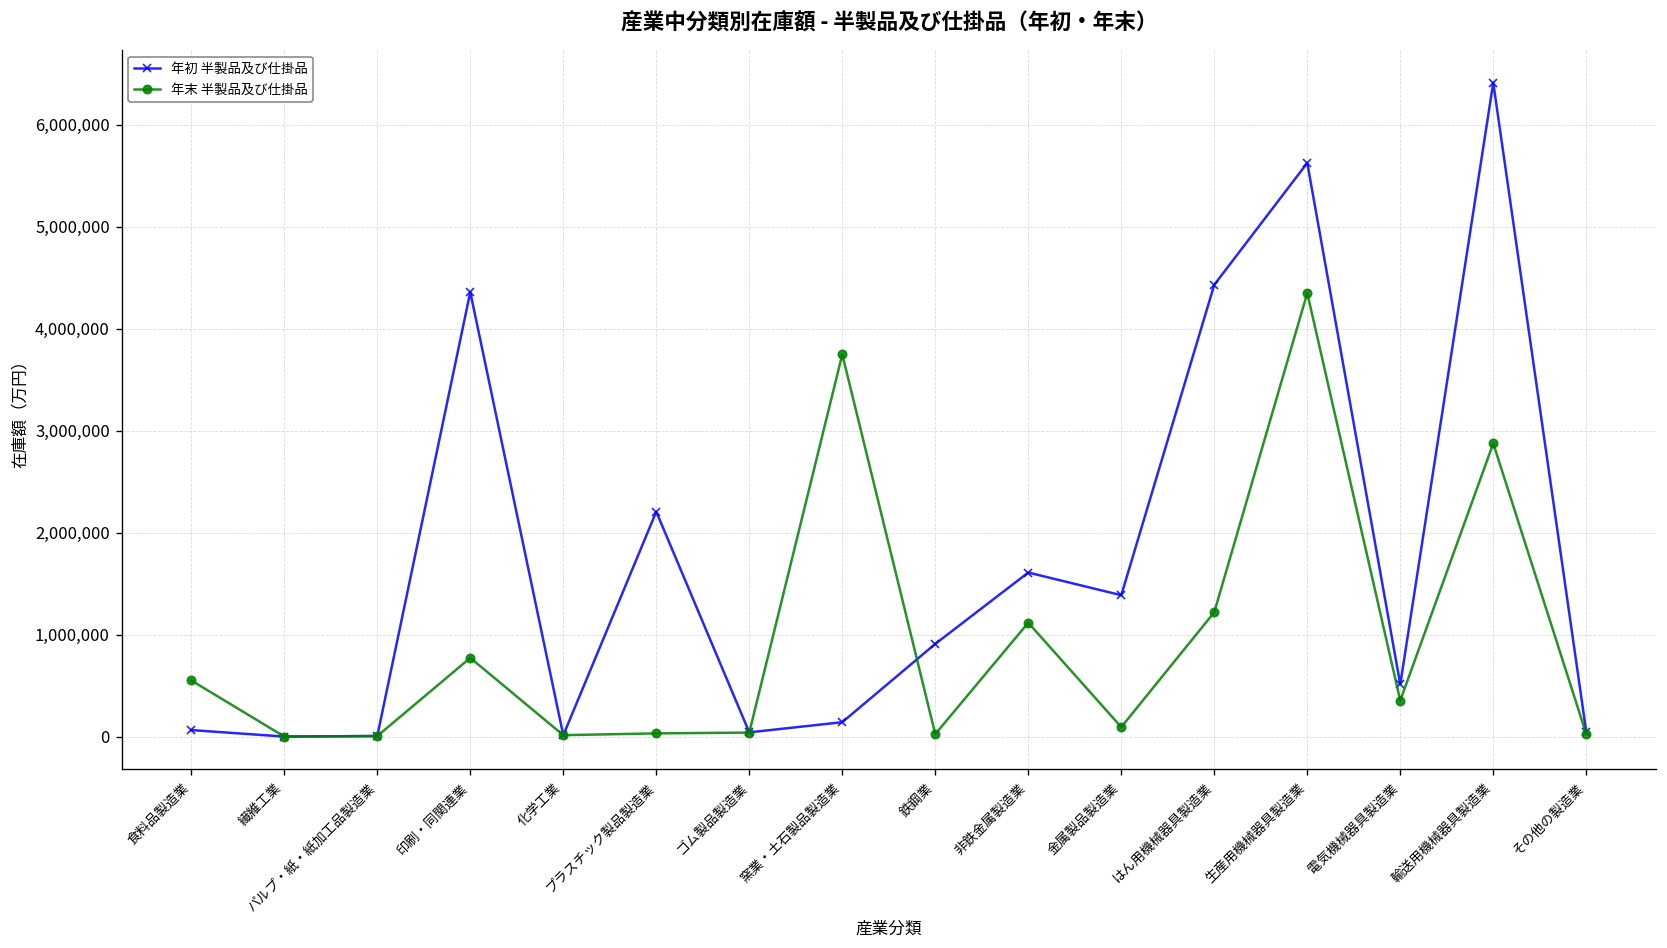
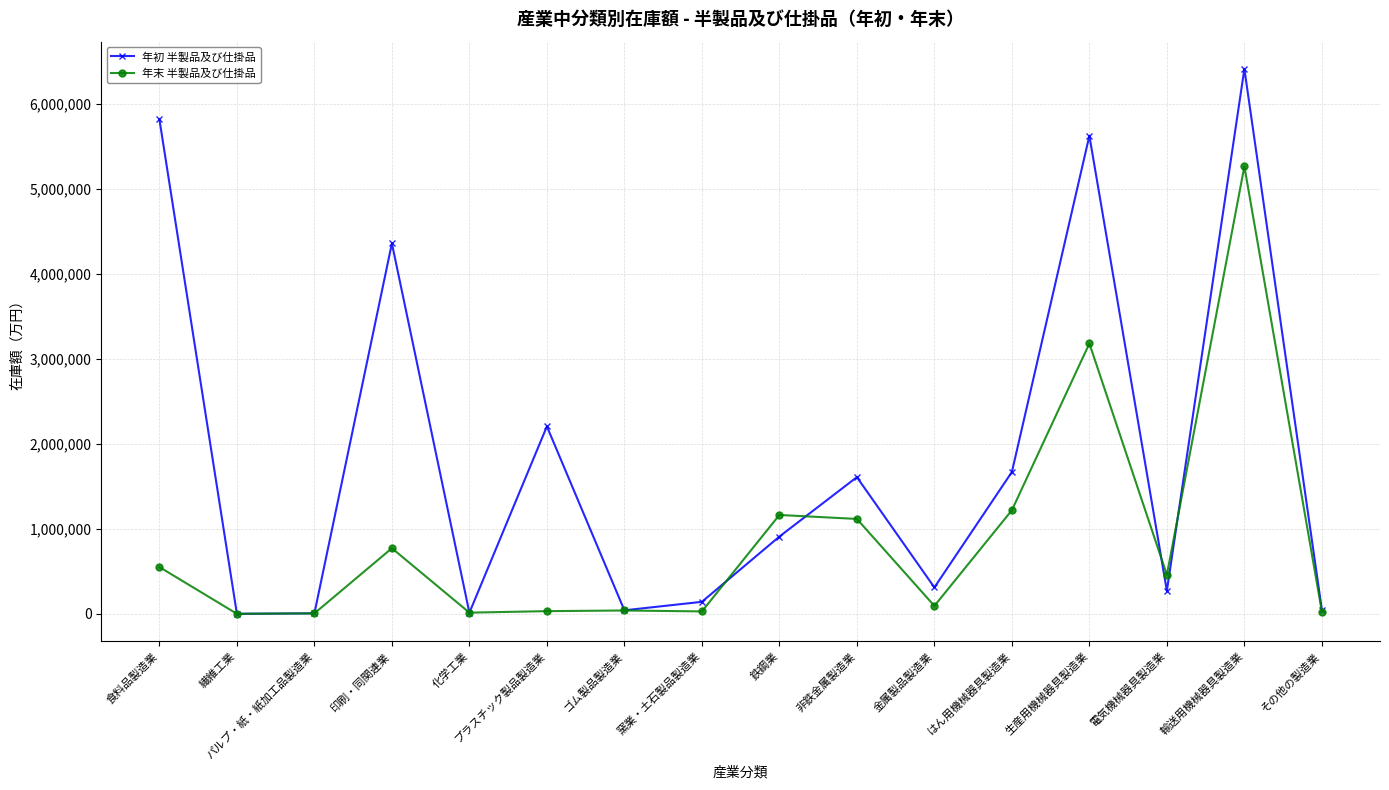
  {
    "年初 半製品及び仕掛品": {
-     "食料品製造業": "100,000",
+     "食料品製造業": "5,800,000",
      "印刷・同関連業": "4,400,000",
      "プラスチック製品製造業": "2,200,000",
      "窯業・土石製品製造業": "100,000",
      "鉄鋼業": "900,000",
      "非鉄金属製造業": "1,600,000",
-     "金属製品製造業": "1,400,000",
-     "はん用機械器具製造業": "4,400,000",
+     "金属製品製造業": "300,000",
+     "はん用機械器具製造業": "1,700,000",
      "生産用機械器具製造業": "5,600,000",
-     "電気機械器具製造業": "500,000",
+     "電気機械器具製造業": "300,000",
      "輸送用機械器具製造業": "6,400,000"
    },
    "年末 半製品及び仕掛品": {
      "食料品製造業": "600,000",
      "印刷・同関連業": "800,000",
      "プラスチック製品製造業": "0",
-     "窯業・土石製品製造業": "3,700,000",
-     "鉄鋼業": "0",
+     "窯業・土石製品製造業": "0",
+     "鉄鋼業": "1,200,000",
      "非鉄金属製造業": "1,100,000",
      "金属製品製造業": "100,000",
      "はん用機械器具製造業": "1,200,000",
-     "生産用機械器具製造業": "4,300,000",
-     "電気機械器具製造業": "400,000",
-     "輸送用機械器具製造業": "2,900,000"
+     "生産用機械器具製造業": "3,200,000",
+     "電気機械器具製造業": "500,000",
+     "輸送用機械器具製造業": "5,300,000"
    }
  }
